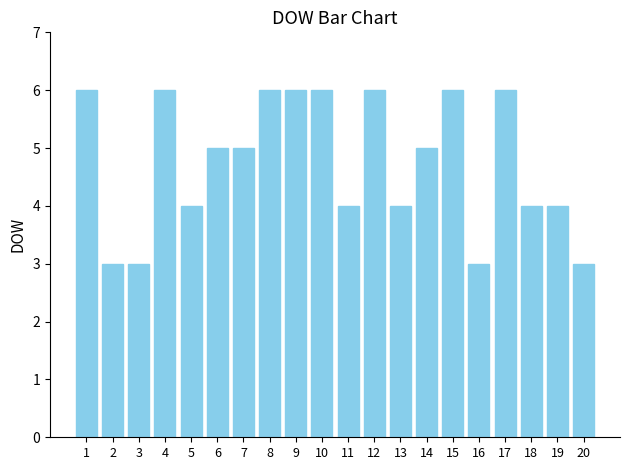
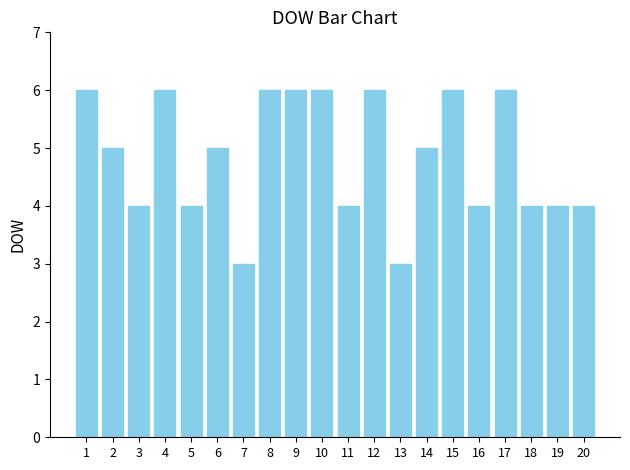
  {
    "1": 6,
-   "2": 3,
-   "3": 3,
+   "2": 5,
+   "3": 4,
    "4": 6,
    "5": 4,
    "6": 5,
-   "7": 5,
+   "7": 3,
    "8": 6,
    "9": 6,
    "10": 6,
    "11": 4,
    "12": 6,
-   "13": 4,
+   "13": 3,
    "14": 5,
    "15": 6,
-   "16": 3,
+   "16": 4,
    "17": 6,
    "18": 4,
    "19": 4,
-   "20": 3
+   "20": 4
  }
